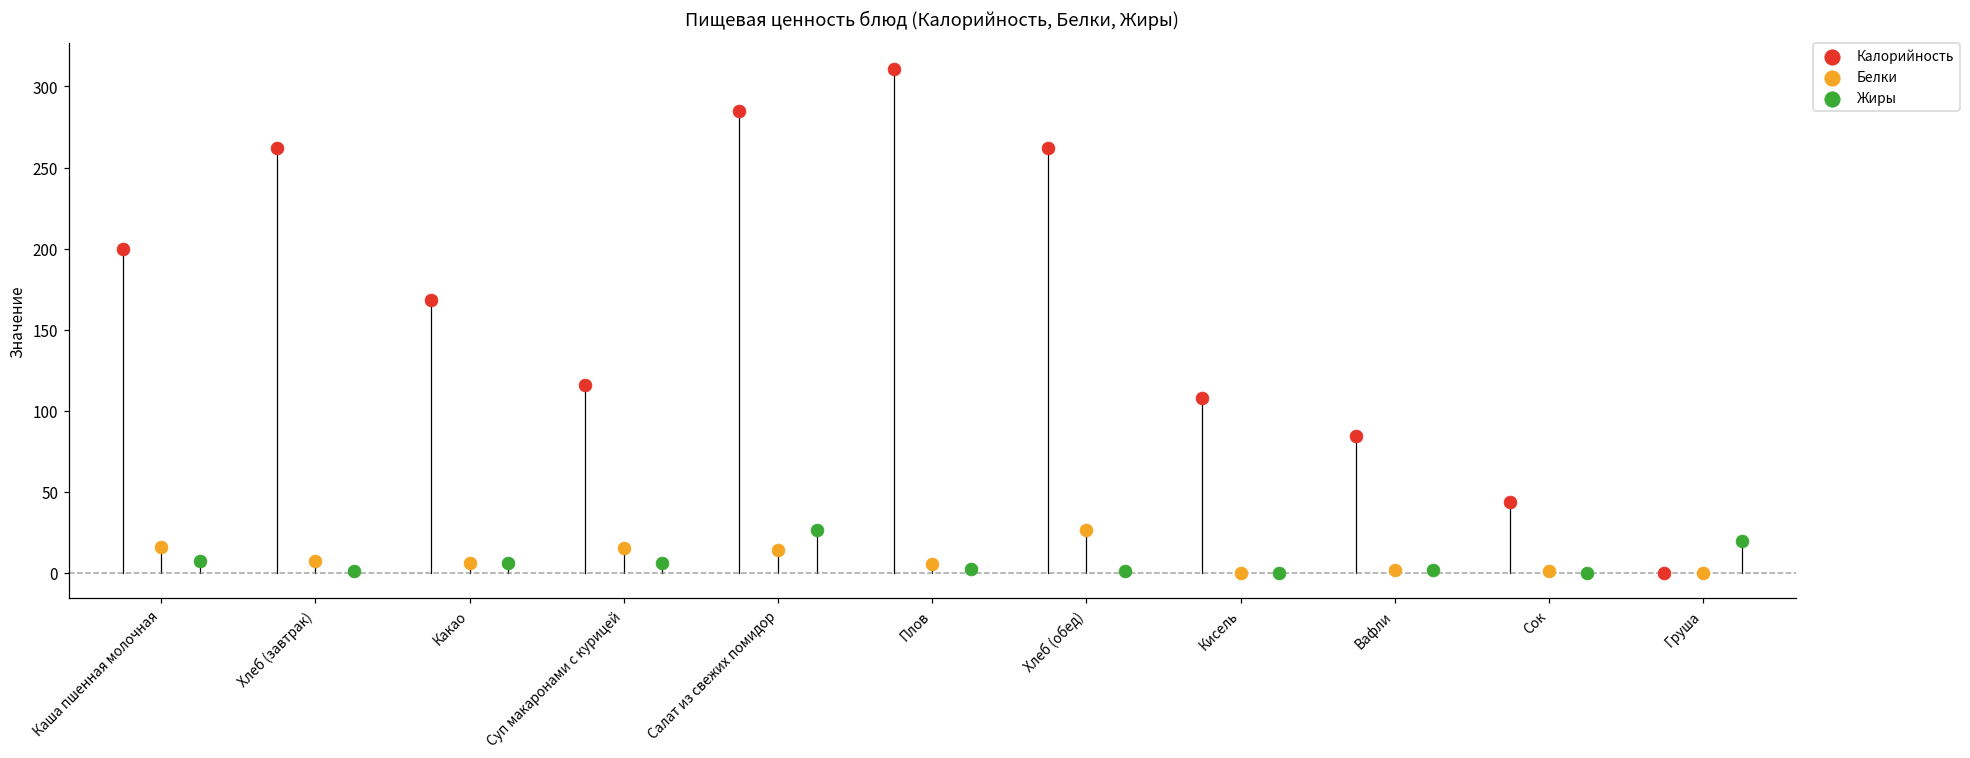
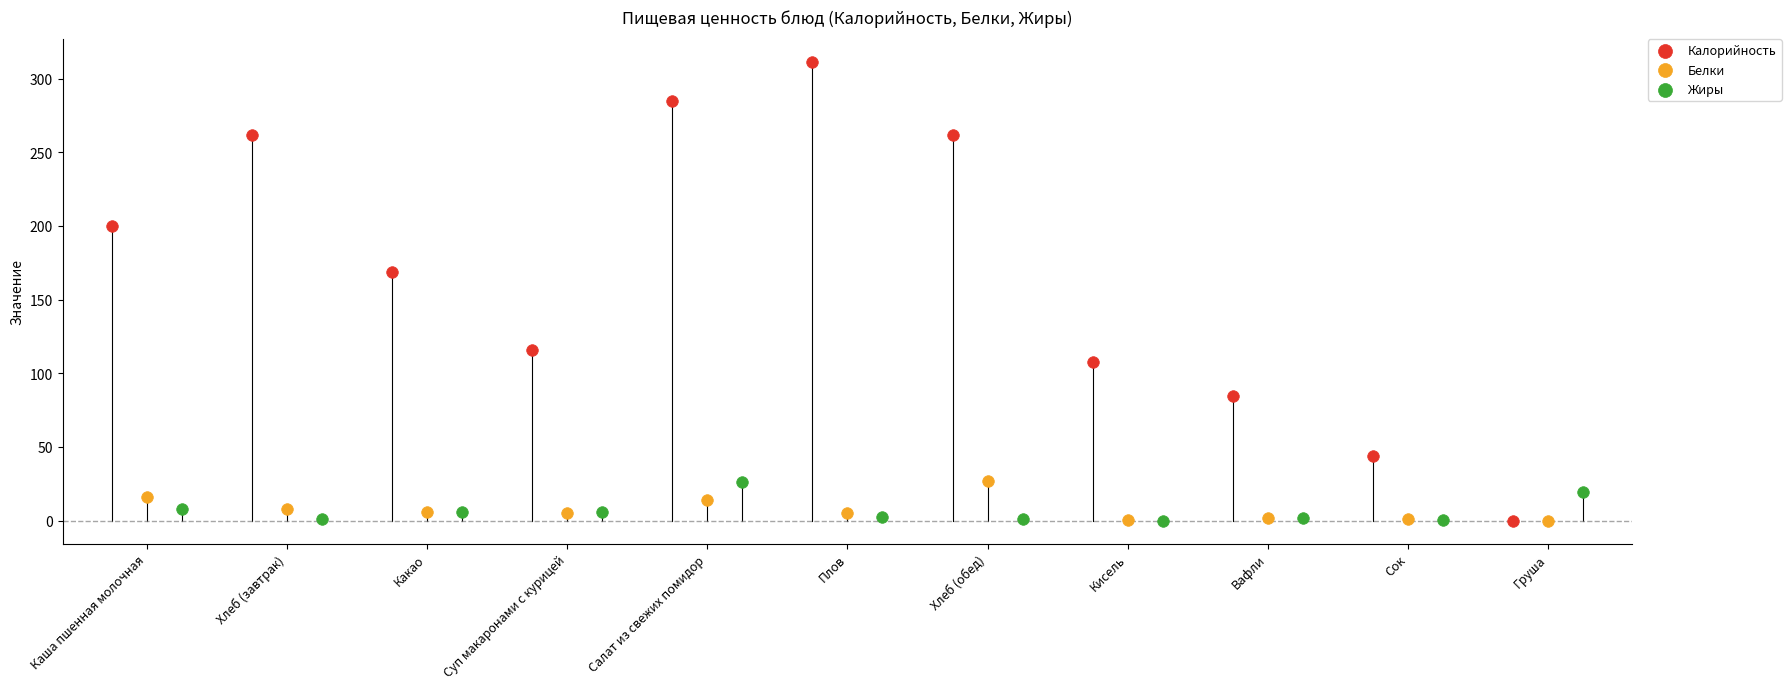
  {
    "Белки": {
-     "Суп макаронами с курицей": 15
+     "Суп макаронами с курицей": 5
    }
  }
